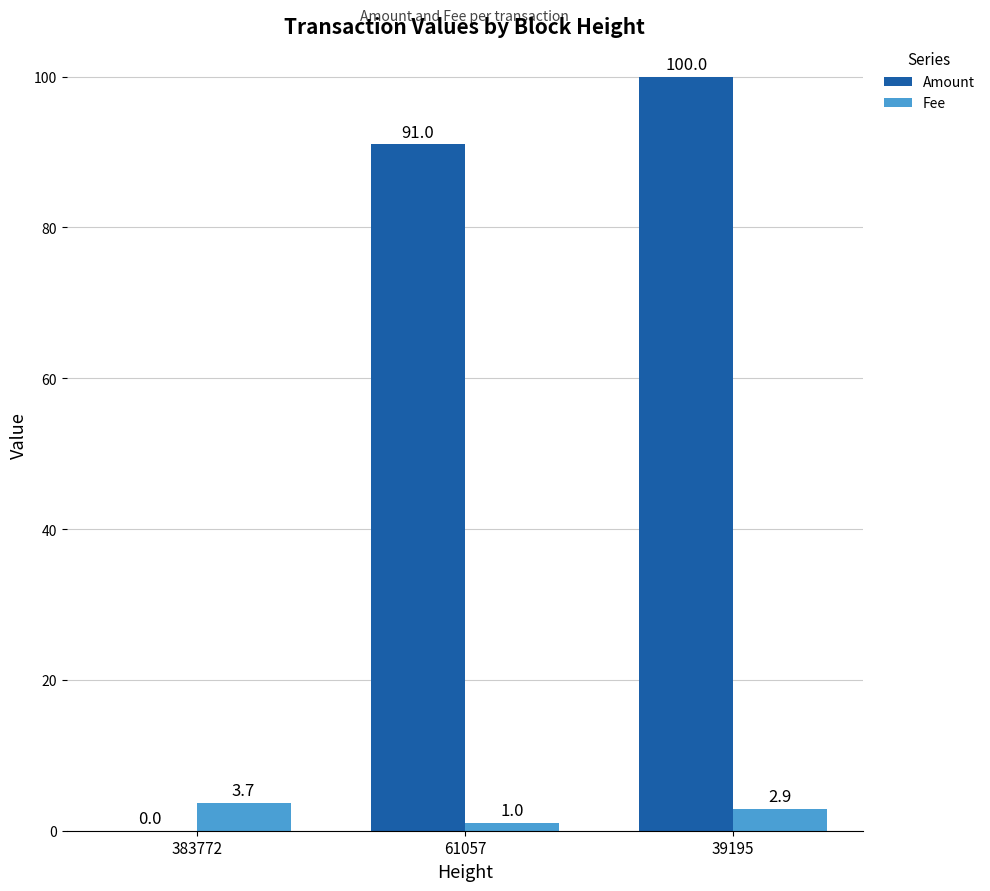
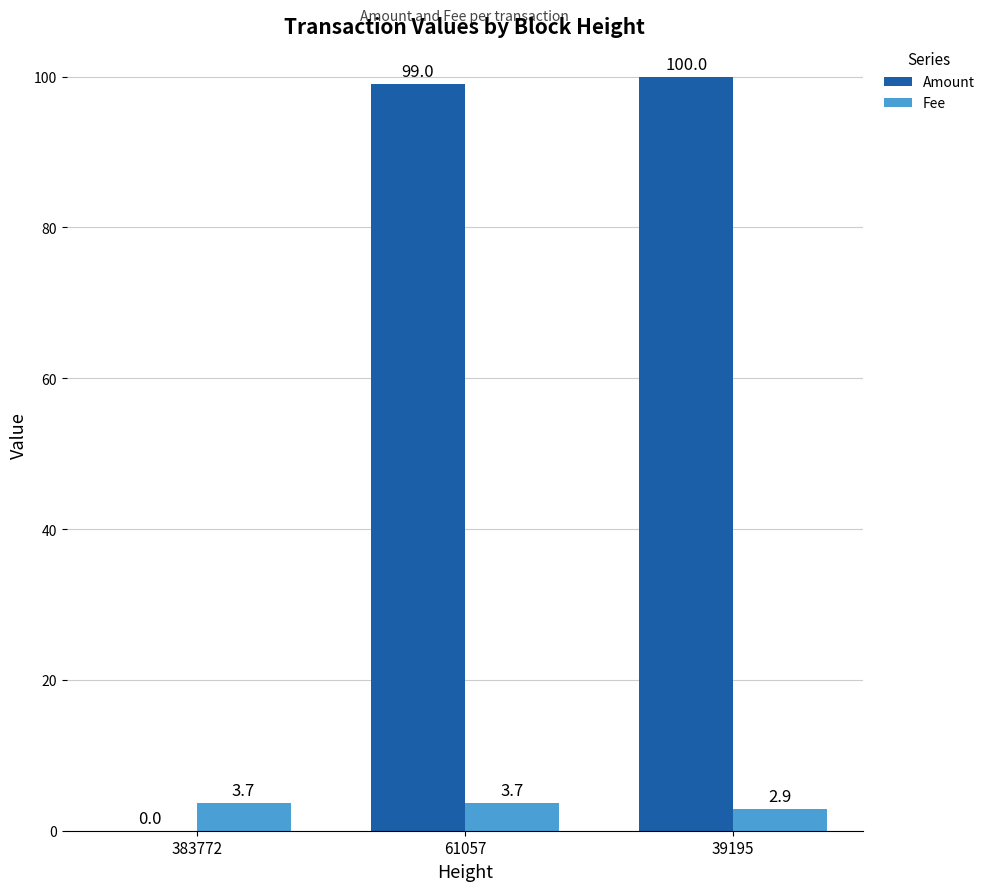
  {
    "Amount": {
      "383772": 0.0,
-     "61057": 91.0,
+     "61057": 99.0,
      "39195": 100.0
    },
    "Fee": {
      "383772": 3.7,
-     "61057": 1.0,
+     "61057": 3.7,
      "39195": 2.9
    }
  }
